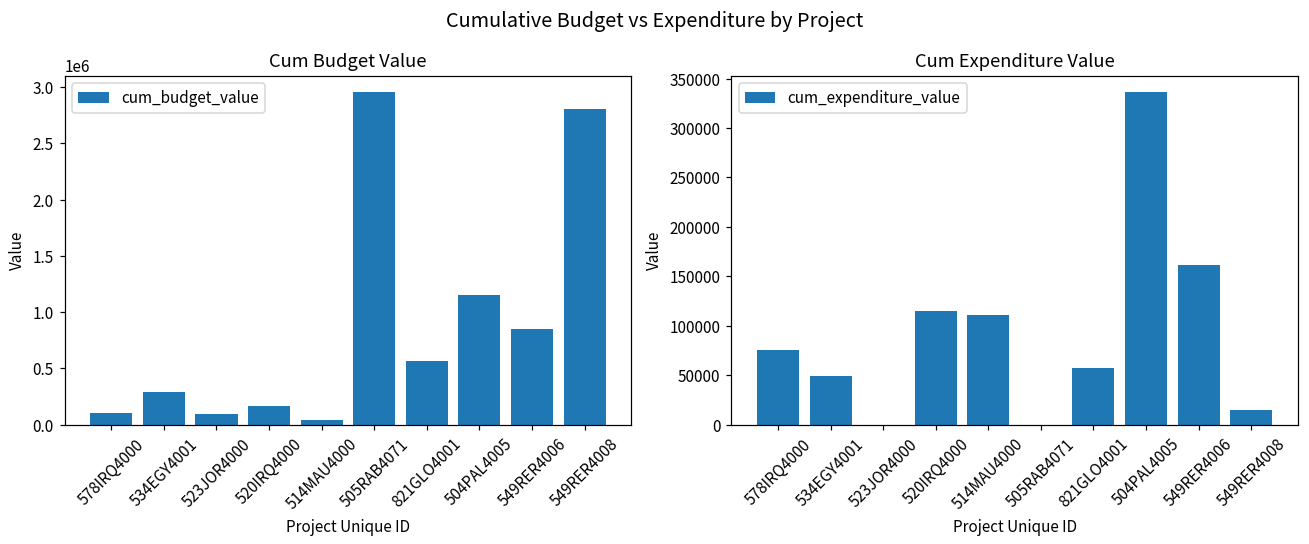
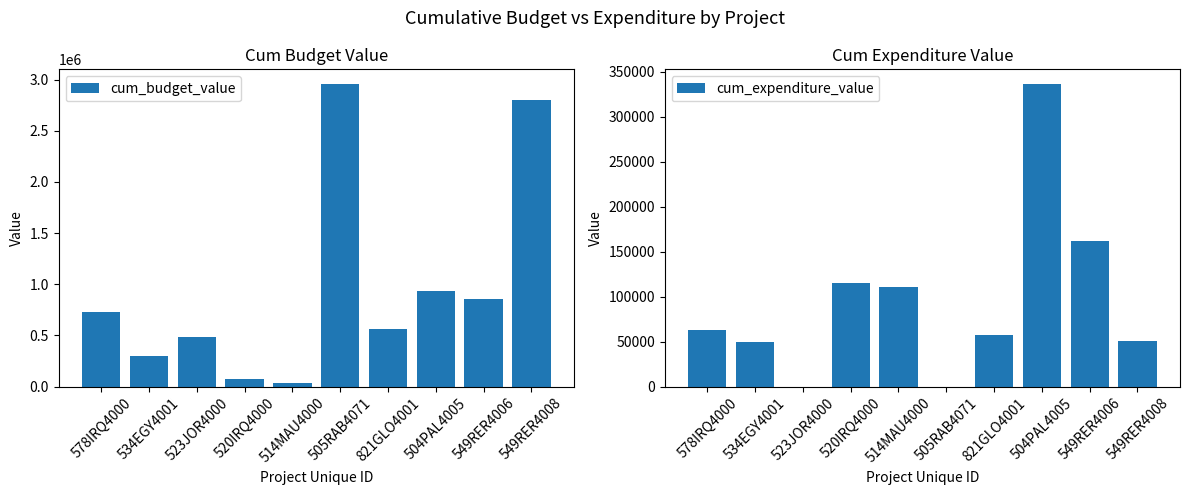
  {
    "Cum Budget Value": {
-     "578IRQ4000": 100000,
+     "578IRQ4000": 730000,
      "534EGY4001": 290000,
-     "523JOR4000": 100000,
-     "520IRQ4000": 160000,
+     "523JOR4000": 480000,
+     "520IRQ4000": 80000,
      "514MAU4000": 40000,
      "505RAB4071": 2950000,
      "821GLO4001": 570000,
-     "504PAL4005": 1160000,
+     "504PAL4005": 930000,
      "549RER4006": 850000,
      "549RER4008": 2800000
    },
    "Cum Expenditure Value": {
-     "578IRQ4000": 80000,
+     "578IRQ4000": 60000,
      "534EGY4001": 50000,
      "523JOR4000": 0,
      "520IRQ4000": 120000,
      "514MAU4000": 110000,
      "505RAB4071": 0,
      "821GLO4001": 60000,
      "504PAL4005": 340000,
      "549RER4006": 160000,
-     "549RER4008": 10000
+     "549RER4008": 50000
    }
  }
